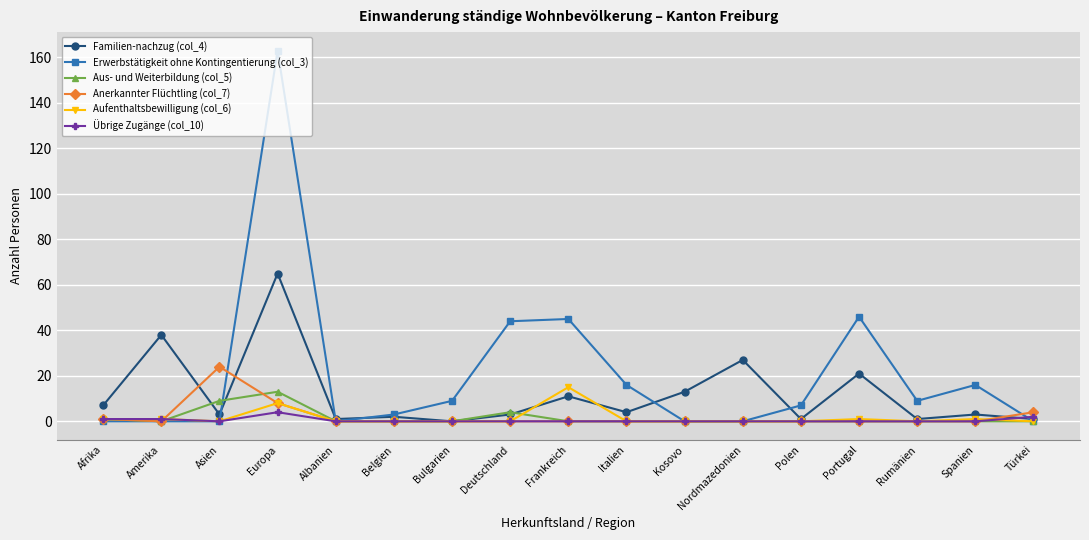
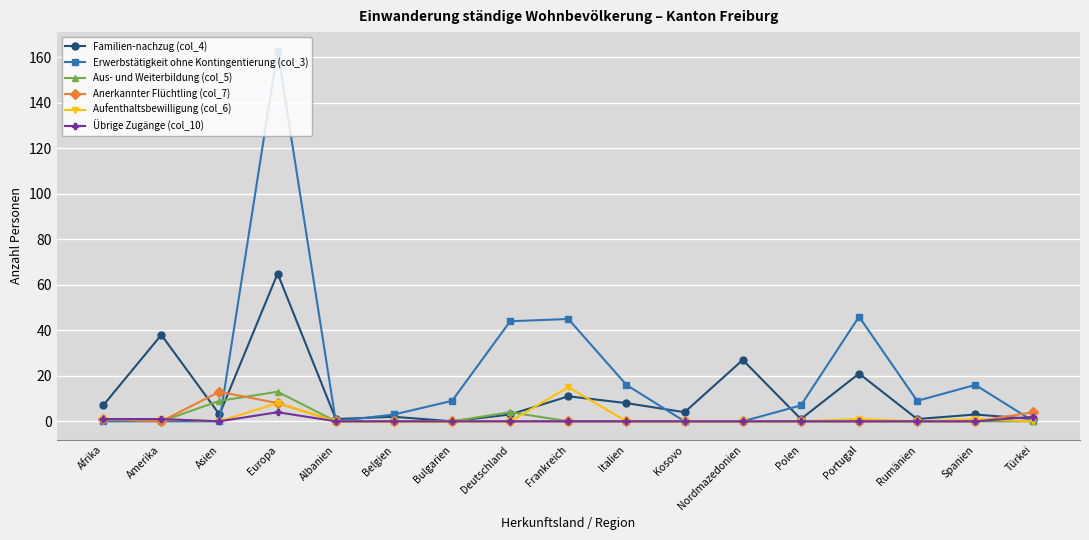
  {
    "Familien-nachzug (col_4)": {
      "Afrika": 7,
      "Amerika": 38,
      "Asien": 3,
      "Europa": 65,
      "Frankreich": 11,
-     "Italien": 4,
-     "Kosovo": 13,
+     "Italien": 8,
+     "Kosovo": 4,
      "Nordmazedonien": 27,
      "Portugal": 21,
      "Spanien": 3
    },
    "Erwerbstätigkeit ohne Kontingentierung (col_3)": {
      "Bulgarien": 9,
      "Deutschland": 44,
      "Frankreich": 45,
      "Italien": 16,
      "Polen": 7,
      "Portugal": 46,
      "Rumänien": 9,
      "Spanien": 16
    },
    "Aus- und Weiterbildung (col_5)": {
      "Asien": 9,
      "Europa": 13
    },
    "Anerkannter Flüchtling (col_7)": {
-     "Asien": 24,
+     "Asien": 13,
      "Türkei": 4
    },
    "Aufenthaltsbewilligung (col_6)": {
      "Frankreich": 15
    },
    "Übrige Zugänge (col_10)": {
      "Europa": 4
    }
  }
